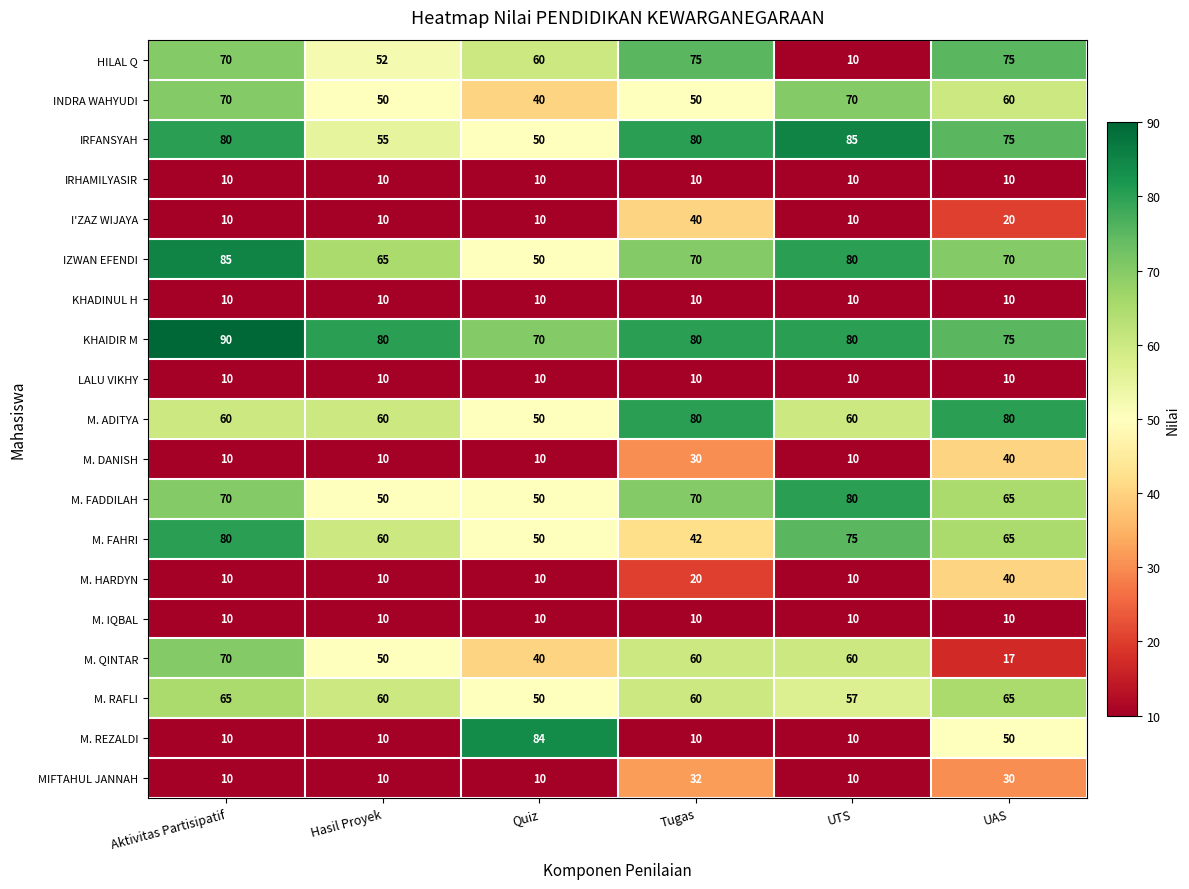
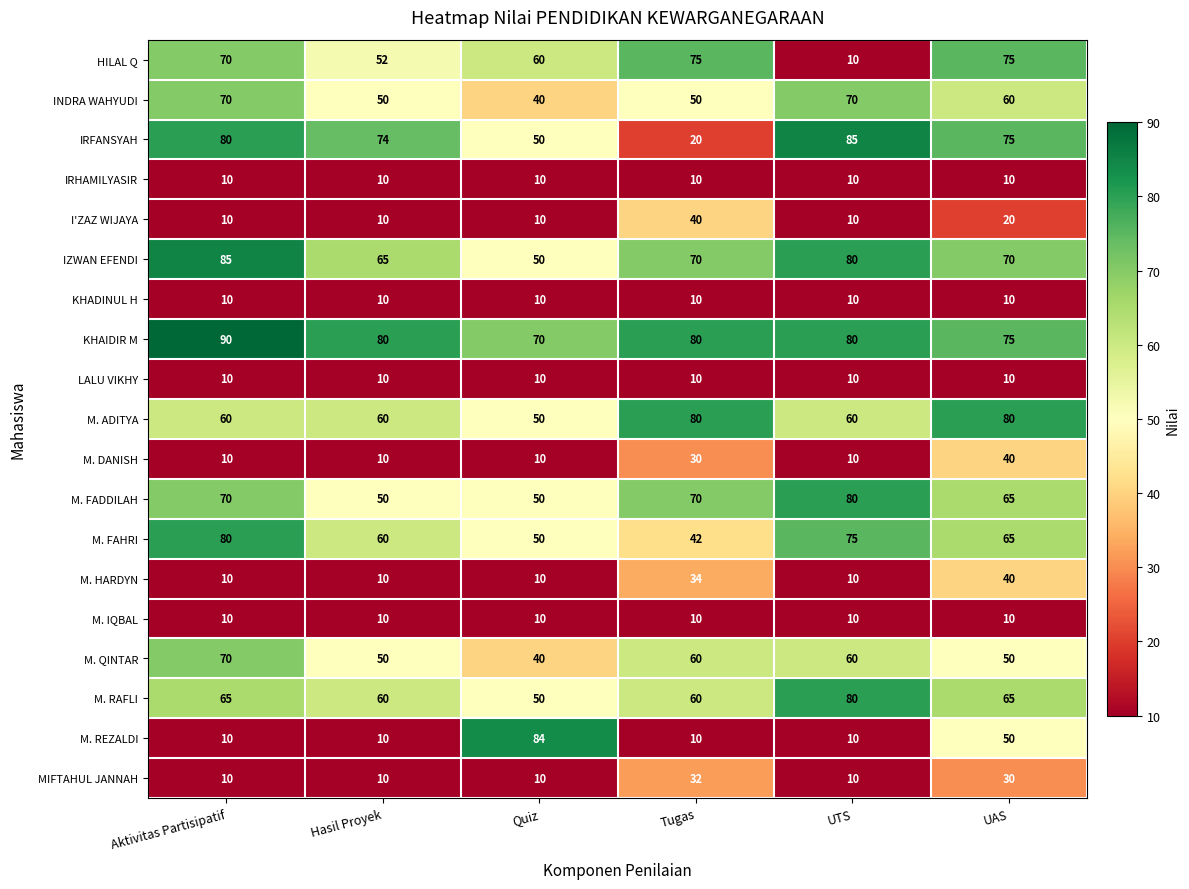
  {
    "HILAL Q": {
      "Aktivitas Partisipatif": 70,
      "Hasil Proyek": 52,
      "Quiz": 60,
      "Tugas": 75,
      "UTS": 10,
      "UAS": 75
    },
    "INDRA WAHYUDI": {
      "Aktivitas Partisipatif": 70,
      "Hasil Proyek": 50,
      "Quiz": 40,
      "Tugas": 50,
      "UTS": 70,
      "UAS": 60
    },
    "IRFANSYAH": {
      "Aktivitas Partisipatif": 80,
-     "Hasil Proyek": 55,
+     "Hasil Proyek": 74,
      "Quiz": 50,
-     "Tugas": 80,
+     "Tugas": 20,
      "UTS": 85,
      "UAS": 75
    },
    "IRHAMILYASIR": {
      "Aktivitas Partisipatif": 10,
      "Hasil Proyek": 10,
      "Quiz": 10,
      "Tugas": 10,
      "UTS": 10,
      "UAS": 10
    },
    "I'ZAZ WIJAYA": {
      "Aktivitas Partisipatif": 10,
      "Hasil Proyek": 10,
      "Quiz": 10,
      "Tugas": 40,
      "UTS": 10,
      "UAS": 20
    },
    "IZWAN EFENDI": {
      "Aktivitas Partisipatif": 85,
      "Hasil Proyek": 65,
      "Quiz": 50,
      "Tugas": 70,
      "UTS": 80,
      "UAS": 70
    },
    "KHADINUL H": {
      "Aktivitas Partisipatif": 10,
      "Hasil Proyek": 10,
      "Quiz": 10,
      "Tugas": 10,
      "UTS": 10,
      "UAS": 10
    },
    "KHAIDIR M": {
      "Aktivitas Partisipatif": 90,
      "Hasil Proyek": 80,
      "Quiz": 70,
      "Tugas": 80,
      "UTS": 80,
      "UAS": 75
    },
    "LALU VIKHY": {
      "Aktivitas Partisipatif": 10,
      "Hasil Proyek": 10,
      "Quiz": 10,
      "Tugas": 10,
      "UTS": 10,
      "UAS": 10
    },
    "M. ADITYA": {
      "Aktivitas Partisipatif": 60,
      "Hasil Proyek": 60,
      "Quiz": 50,
      "Tugas": 80,
      "UTS": 60,
      "UAS": 80
    },
    "M. DANISH": {
      "Aktivitas Partisipatif": 10,
      "Hasil Proyek": 10,
      "Quiz": 10,
      "Tugas": 30,
      "UTS": 10,
      "UAS": 40
    },
    "M. FADDILAH": {
      "Aktivitas Partisipatif": 70,
      "Hasil Proyek": 50,
      "Quiz": 50,
      "Tugas": 70,
      "UTS": 80,
      "UAS": 65
    },
    "M. FAHRI": {
      "Aktivitas Partisipatif": 80,
      "Hasil Proyek": 60,
      "Quiz": 50,
      "Tugas": 42,
      "UTS": 75,
      "UAS": 65
    },
    "M. HARDYN": {
      "Aktivitas Partisipatif": 10,
      "Hasil Proyek": 10,
      "Quiz": 10,
-     "Tugas": 20,
+     "Tugas": 34,
      "UTS": 10,
      "UAS": 40
    },
    "M. IQBAL": {
      "Aktivitas Partisipatif": 10,
      "Hasil Proyek": 10,
      "Quiz": 10,
      "Tugas": 10,
      "UTS": 10,
      "UAS": 10
    },
    "M. QINTAR": {
      "Aktivitas Partisipatif": 70,
      "Hasil Proyek": 50,
      "Quiz": 40,
      "Tugas": 60,
      "UTS": 60,
-     "UAS": 17
+     "UAS": 50
    },
    "M. RAFLI": {
      "Aktivitas Partisipatif": 65,
      "Hasil Proyek": 60,
      "Quiz": 50,
      "Tugas": 60,
-     "UTS": 57,
+     "UTS": 80,
      "UAS": 65
    },
    "M. REZALDI": {
      "Aktivitas Partisipatif": 10,
      "Hasil Proyek": 10,
      "Quiz": 84,
      "Tugas": 10,
      "UTS": 10,
      "UAS": 50
    },
    "MIFTAHUL JANNAH": {
      "Aktivitas Partisipatif": 10,
      "Hasil Proyek": 10,
      "Quiz": 10,
      "Tugas": 32,
      "UTS": 10,
      "UAS": 30
    }
  }
